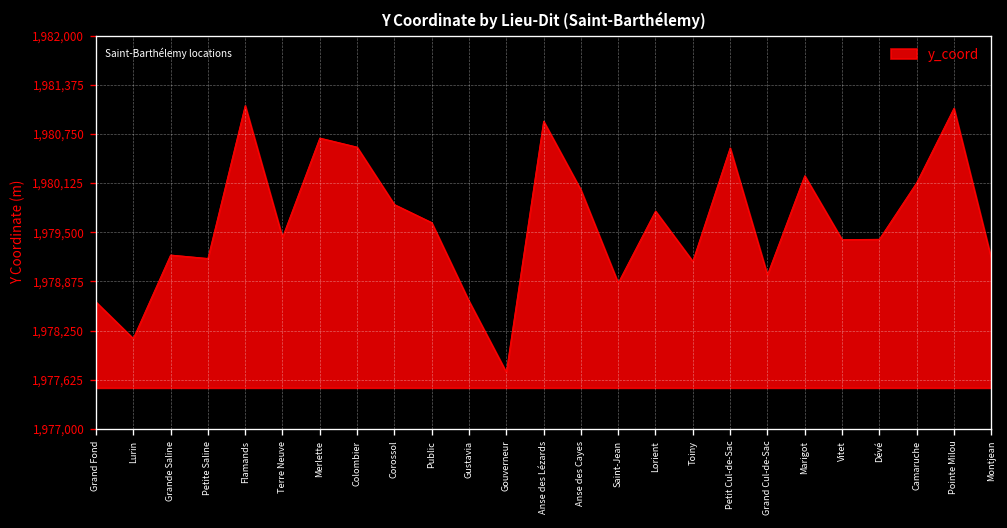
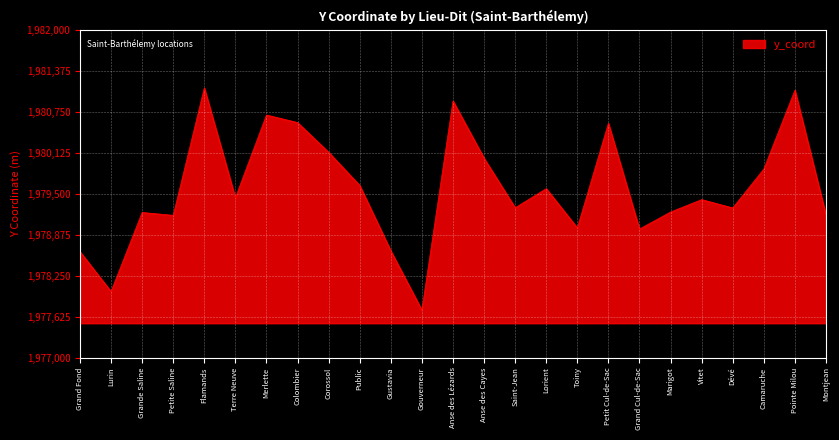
  {
    "Grand Fond": "1,978,600",
-   "Lurin": "1,978,200",
+   "Lurin": "1,978,000",
    "Grande Saline": "1,979,200",
    "Petite Saline": "1,979,200",
    "Flamands": "1,981,100",
    "Terre Neuve": "1,979,400",
    "Merlette": "1,980,700",
    "Colombier": "1,980,600",
-   "Corossol": "1,979,900",
+   "Corossol": "1,980,100",
    "Public": "1,979,600",
    "Gustavia": "1,978,600",
    "Gouverneur": "1,977,700",
    "Anse des Lézards": "1,980,900",
    "Anse des Cayes": "1,980,000",
-   "Saint-Jean": "1,978,900",
-   "Lorient": "1,979,800",
-   "Toiny": "1,979,100",
+   "Saint-Jean": "1,979,300",
+   "Lorient": "1,979,600",
+   "Toiny": "1,979,000",
    "Petit Cul-de-Sac": "1,980,600",
    "Grand Cul-de-Sac": "1,979,000",
-   "Marigot": "1,980,200",
+   "Marigot": "1,979,200",
    "Vitet": "1,979,400",
-   "Dévé": "1,979,400",
-   "Camaruche": "1,980,100",
+   "Dévé": "1,979,300",
+   "Camaruche": "1,979,900",
    "Pointe Milou": "1,981,100",
    "Montjean": "1,979,200"
  }
